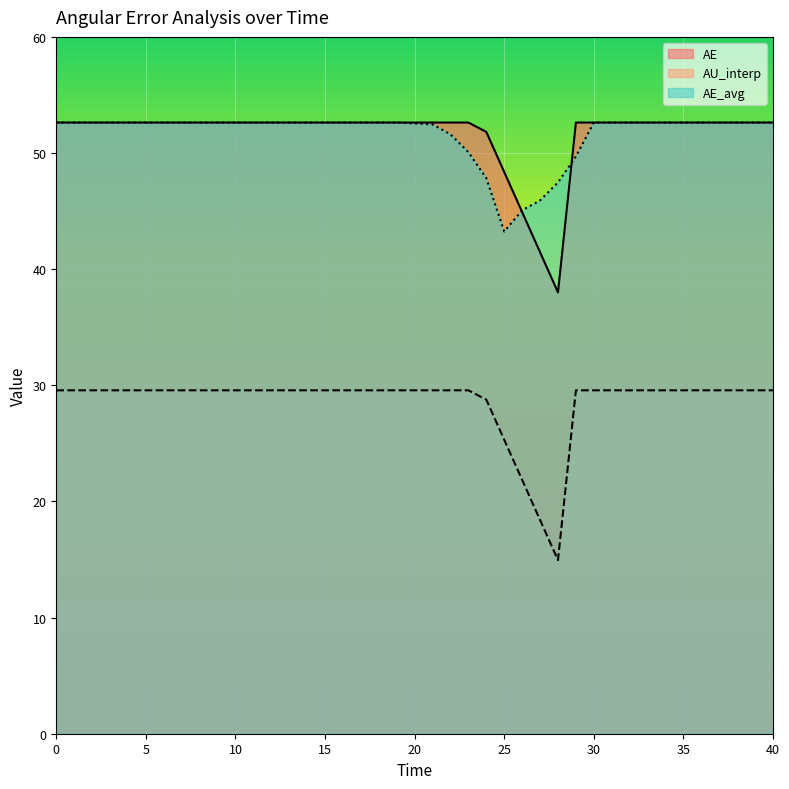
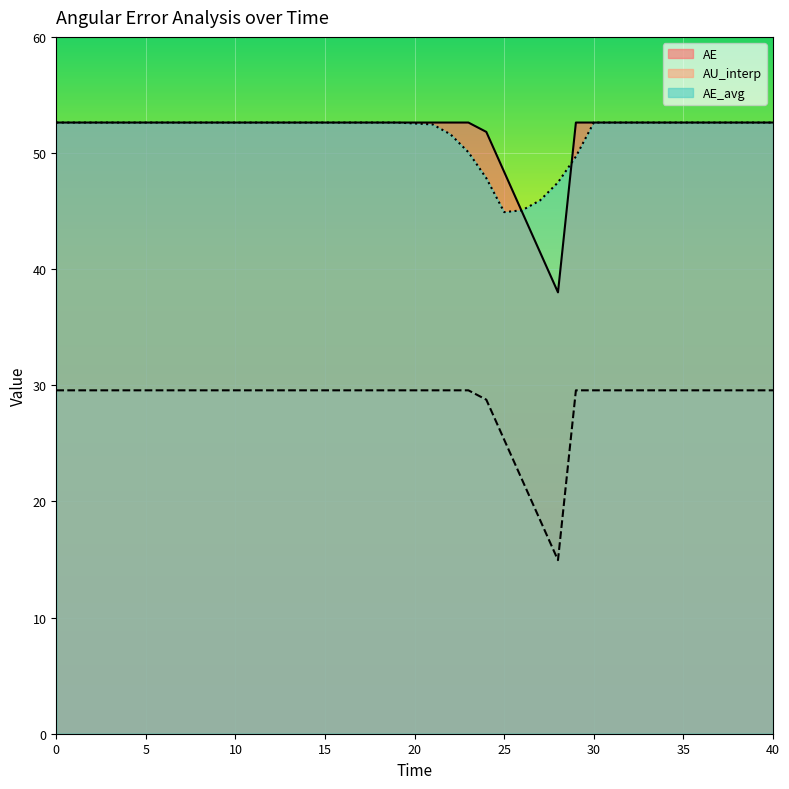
  {
    "AE_avg": {
-     "25": 43.2
+     "25": 44.9
    }
  }
